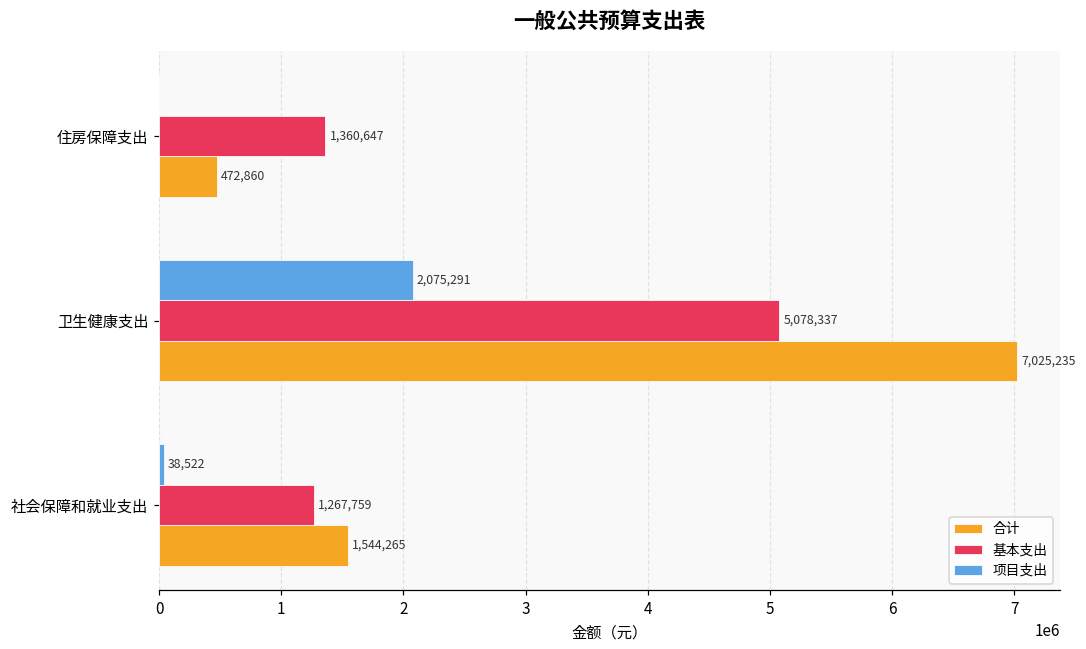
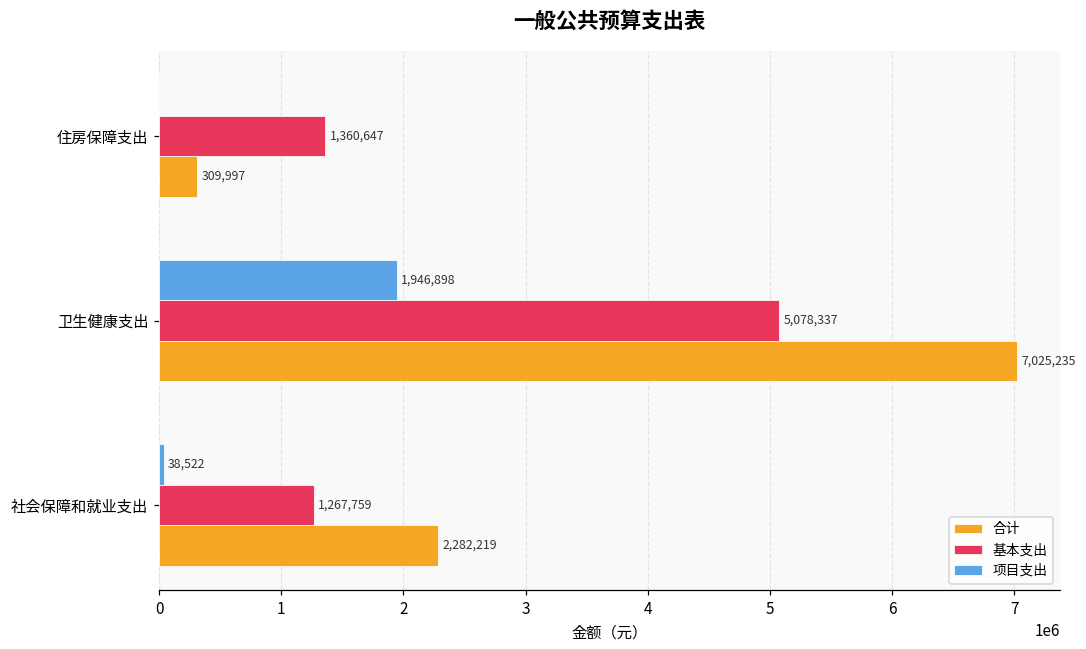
  {
    "合计": {
-     "住房保障支出": "472,860",
+     "住房保障支出": "309,997",
      "卫生健康支出": "7,025,235",
-     "社会保障和就业支出": "1,544,265"
+     "社会保障和就业支出": "2,282,219"
    },
    "基本支出": {
      "住房保障支出": "1,360,647",
      "卫生健康支出": "5,078,337",
      "社会保障和就业支出": "1,267,759"
    },
    "项目支出": {
-     "卫生健康支出": "2,075,291",
+     "卫生健康支出": "1,946,898",
      "社会保障和就业支出": "38,522"
    }
  }
